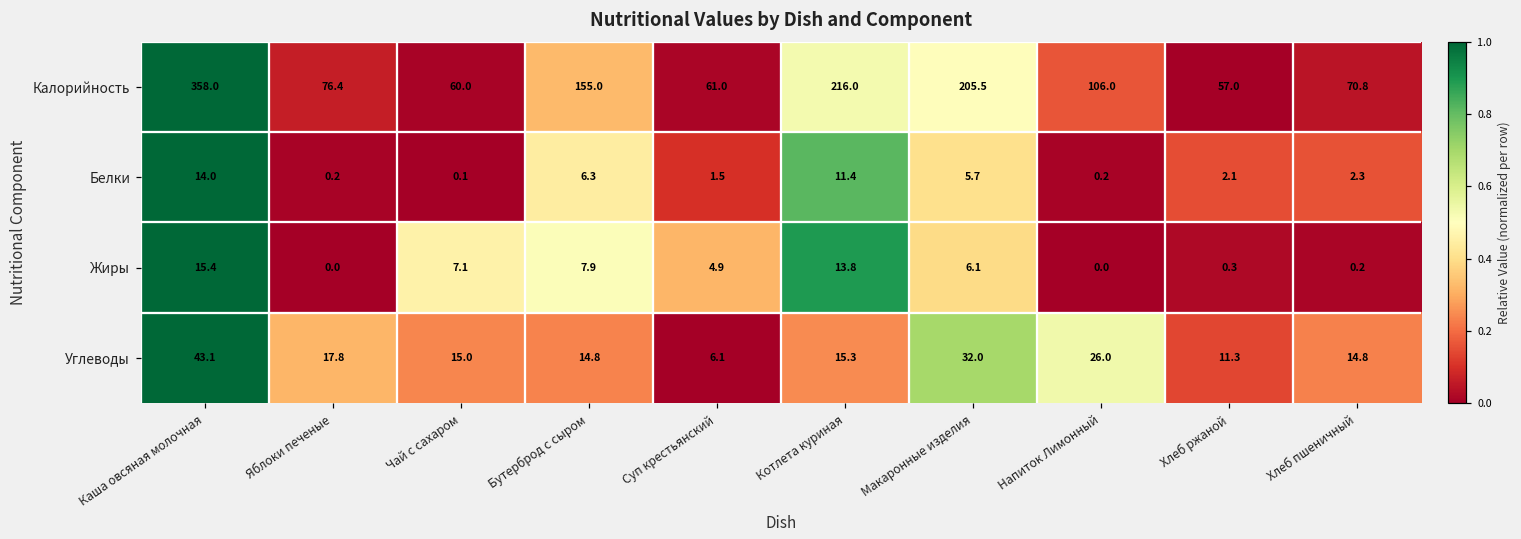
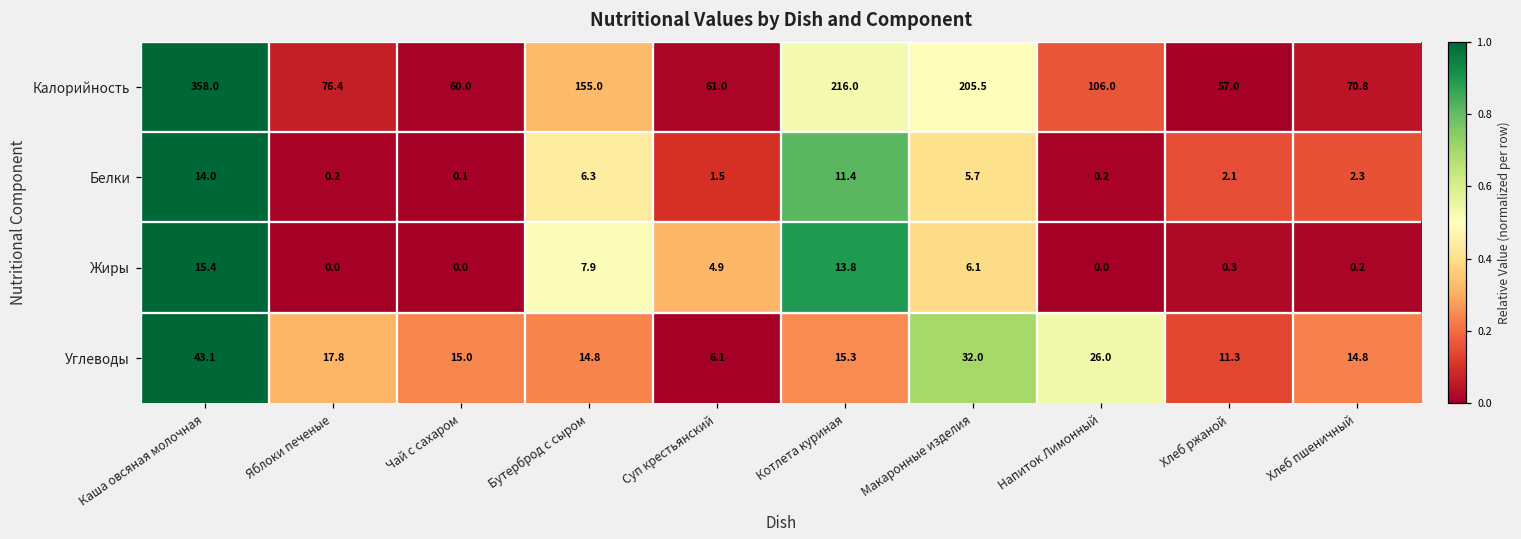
  {
    "Калорийность": {
      "Каша овсяная молочная": 358.0,
      "Яблоки печеные": 76.4,
      "Чай с сахаром": 60.0,
      "Бутерброд с сыром": 155.0,
      "Суп крестьянский": 61.0,
      "Котлета куриная": 216.0,
      "Макаронные изделия": 205.5,
      "Напиток Лимонный": 106.0,
      "Хлеб ржаной": 57.0,
      "Хлеб пшеничный": 70.8
    },
    "Белки": {
      "Каша овсяная молочная": 14.0,
      "Яблоки печеные": 0.2,
      "Чай с сахаром": 0.1,
      "Бутерброд с сыром": 6.3,
      "Суп крестьянский": 1.5,
      "Котлета куриная": 11.4,
      "Макаронные изделия": 5.7,
      "Напиток Лимонный": 0.2,
      "Хлеб ржаной": 2.1,
      "Хлеб пшеничный": 2.3
    },
    "Жиры": {
      "Каша овсяная молочная": 15.4,
      "Яблоки печеные": 0.0,
-     "Чай с сахаром": 7.1,
+     "Чай с сахаром": 0.0,
      "Бутерброд с сыром": 7.9,
      "Суп крестьянский": 4.9,
      "Котлета куриная": 13.8,
      "Макаронные изделия": 6.1,
      "Напиток Лимонный": 0.0,
      "Хлеб ржаной": 0.3,
      "Хлеб пшеничный": 0.2
    },
    "Углеводы": {
      "Каша овсяная молочная": 43.1,
      "Яблоки печеные": 17.8,
      "Чай с сахаром": 15.0,
      "Бутерброд с сыром": 14.8,
      "Суп крестьянский": 6.1,
      "Котлета куриная": 15.3,
      "Макаронные изделия": 32.0,
      "Напиток Лимонный": 26.0,
      "Хлеб ржаной": 11.3,
      "Хлеб пшеничный": 14.8
    }
  }
